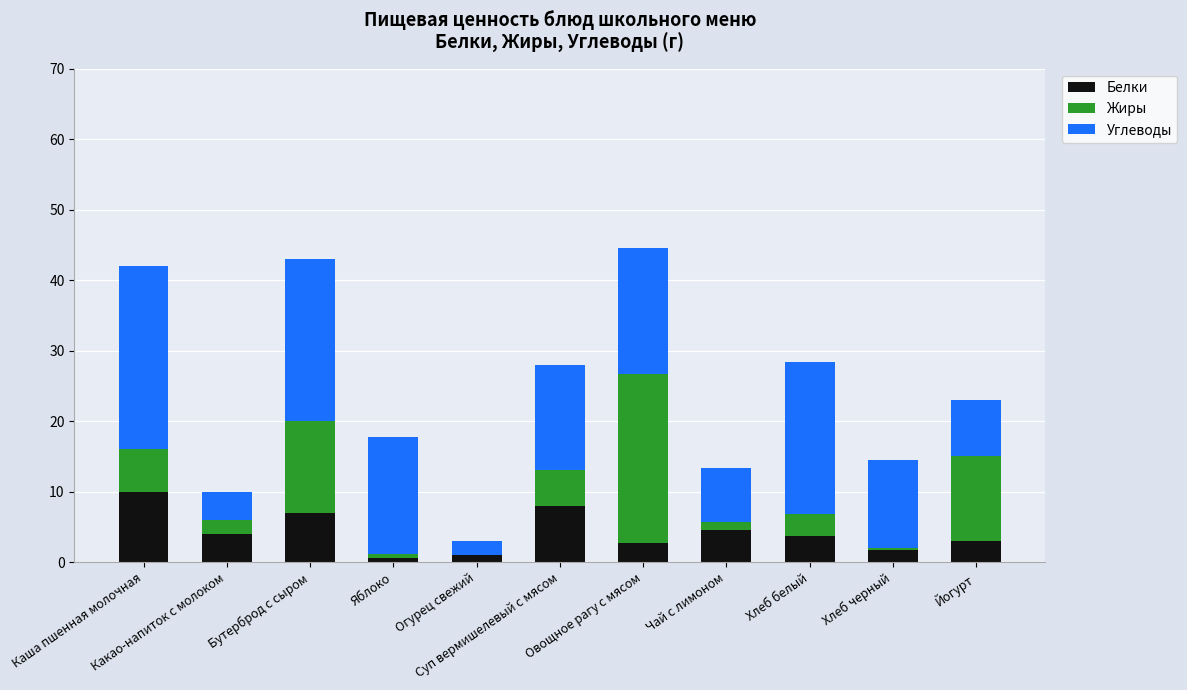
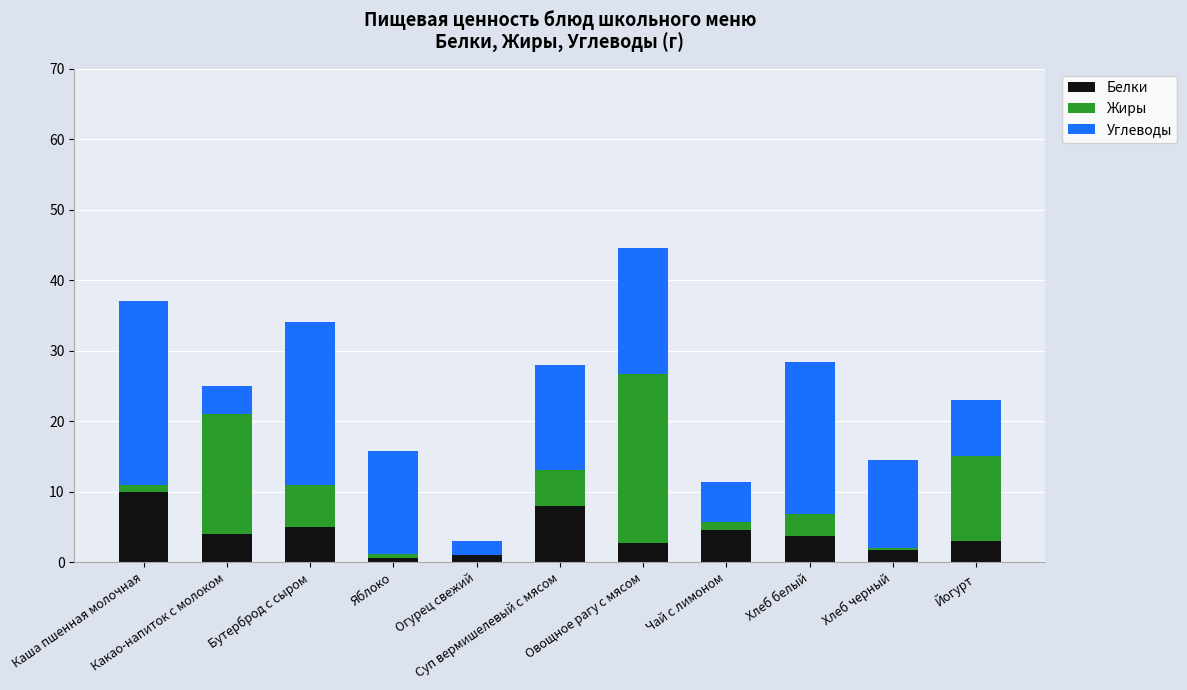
  {
    "Белки": {
      "Каша пшенная молочная": 10,
      "Какао-напиток с молоком": 4,
-     "Бутерброд с сыром": 7,
+     "Бутерброд с сыром": 5,
      "Яблоко": 1,
      "Огурец свежий": 1,
      "Суп вермишелевый с мясом": 8,
      "Овощное рагу с мясом": 3,
      "Чай с лимоном": 5,
      "Хлеб белый": 4,
      "Хлеб черный": 2,
      "Йогурт": 3
    },
    "Жиры": {
-     "Каша пшенная молочная": 6,
-     "Какао-напиток с молоком": 2,
-     "Бутерброд с сыром": 13,
+     "Каша пшенная молочная": 1,
+     "Какао-напиток с молоком": 17,
+     "Бутерброд с сыром": 6,
      "Яблоко": 1,
      "Огурец свежий": 0,
      "Суп вермишелевый с мясом": 5,
      "Овощное рагу с мясом": 24,
      "Чай с лимоном": 1,
      "Хлеб белый": 3,
      "Йогурт": 12
    },
    "Углеводы": {
      "Каша пшенная молочная": 26,
      "Какао-напиток с молоком": 4,
      "Бутерброд с сыром": 23,
-     "Яблоко": 17,
+     "Яблоко": 15,
      "Огурец свежий": 2,
      "Суп вермишелевый с мясом": 15,
      "Овощное рагу с мясом": 18,
-     "Чай с лимоном": 8,
+     "Чай с лимоном": 6,
      "Хлеб белый": 22,
      "Хлеб черный": 13,
      "Йогурт": 8
    }
  }
